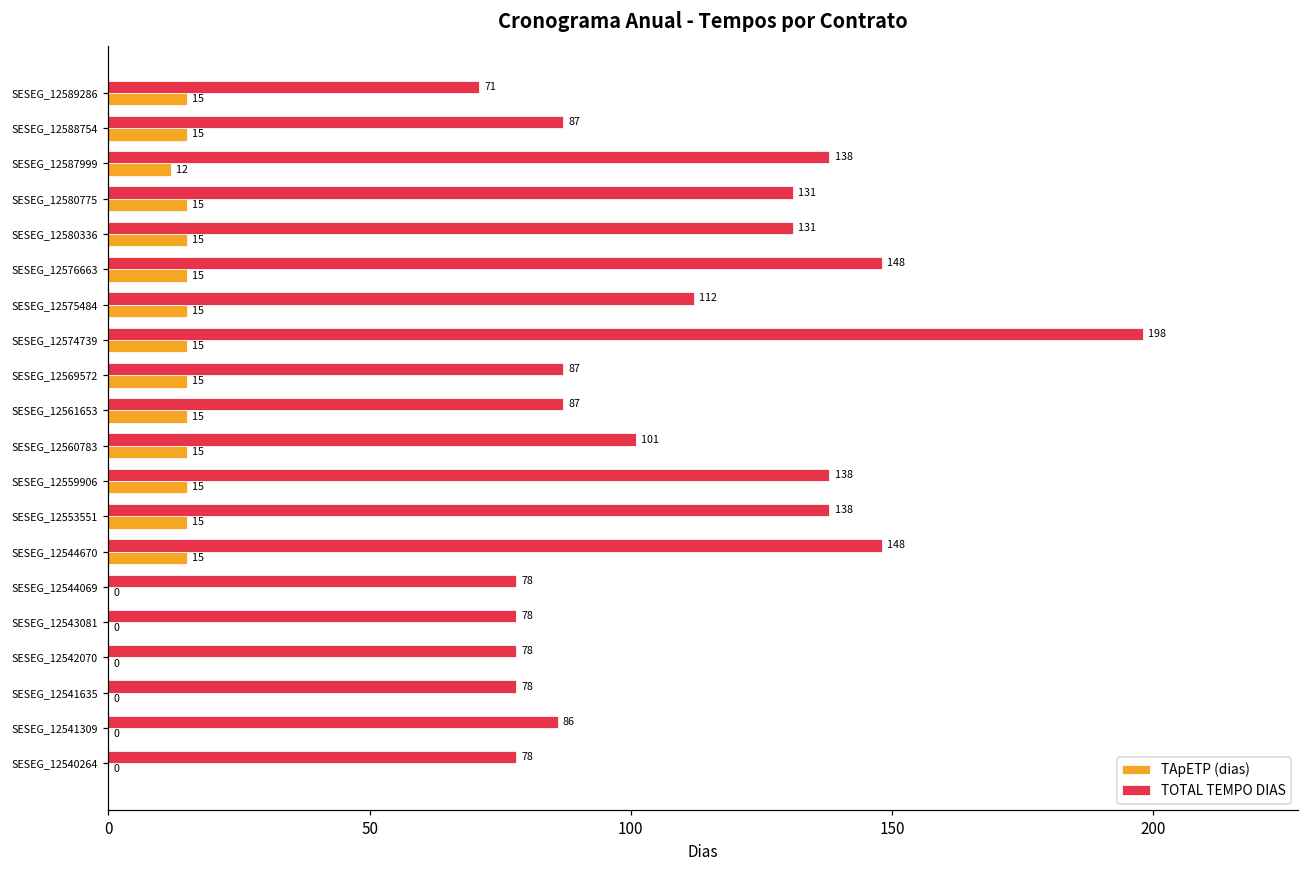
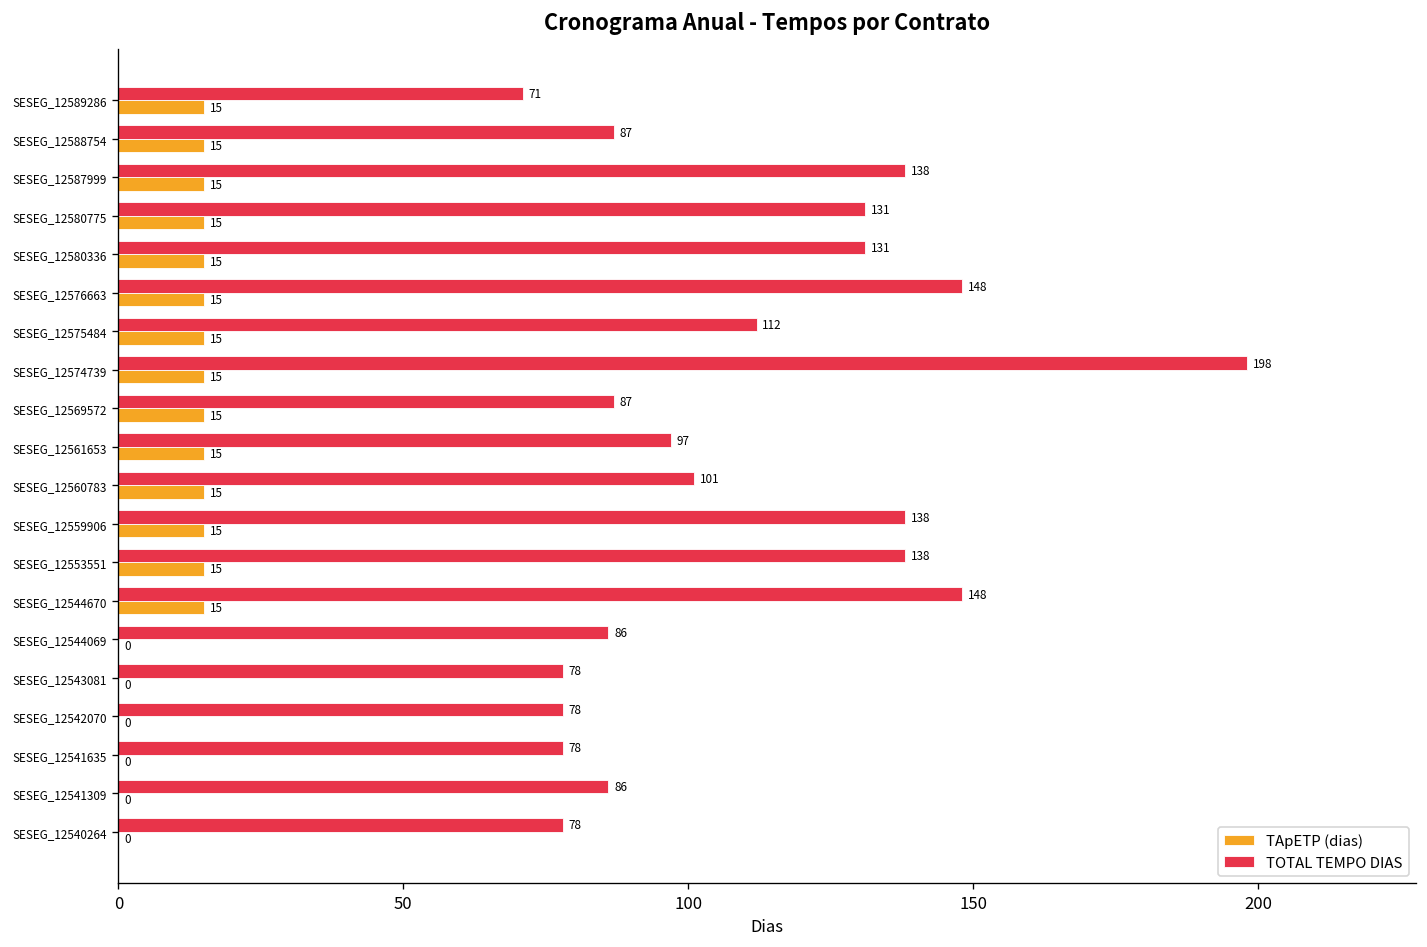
  {
    "TApETP (dias)": {
      "SESEG_12589286": 15,
      "SESEG_12588754": 15,
-     "SESEG_12587999": 12,
+     "SESEG_12587999": 15,
      "SESEG_12580775": 15,
      "SESEG_12580336": 15,
      "SESEG_12576663": 15,
      "SESEG_12575484": 15,
      "SESEG_12574739": 15,
      "SESEG_12569572": 15,
      "SESEG_12561653": 15,
      "SESEG_12560783": 15,
      "SESEG_12559906": 15,
      "SESEG_12553551": 15,
      "SESEG_12544670": 15,
      "SESEG_12544069": 0,
      "SESEG_12543081": 0,
      "SESEG_12542070": 0,
      "SESEG_12541635": 0,
      "SESEG_12541309": 0,
      "SESEG_12540264": 0
    },
    "TOTAL TEMPO DIAS": {
      "SESEG_12589286": 71,
      "SESEG_12588754": 87,
      "SESEG_12587999": 138,
      "SESEG_12580775": 131,
      "SESEG_12580336": 131,
      "SESEG_12576663": 148,
      "SESEG_12575484": 112,
      "SESEG_12574739": 198,
      "SESEG_12569572": 87,
-     "SESEG_12561653": 87,
+     "SESEG_12561653": 97,
      "SESEG_12560783": 101,
      "SESEG_12559906": 138,
      "SESEG_12553551": 138,
      "SESEG_12544670": 148,
-     "SESEG_12544069": 78,
+     "SESEG_12544069": 86,
      "SESEG_12543081": 78,
      "SESEG_12542070": 78,
      "SESEG_12541635": 78,
      "SESEG_12541309": 86,
      "SESEG_12540264": 78
    }
  }
